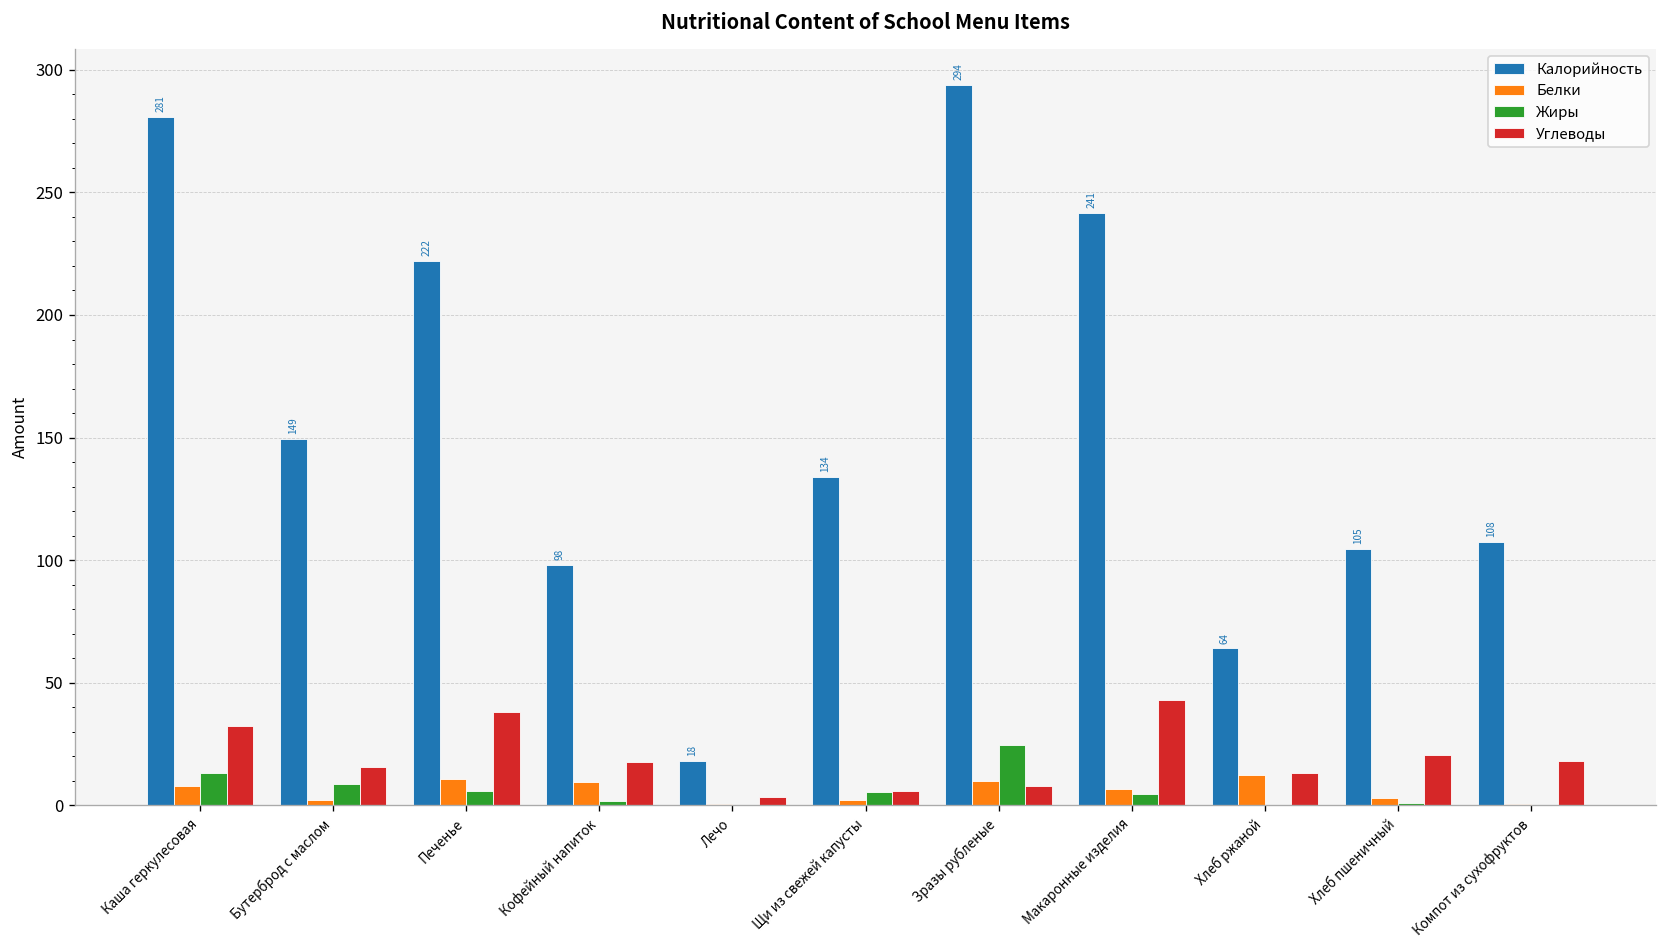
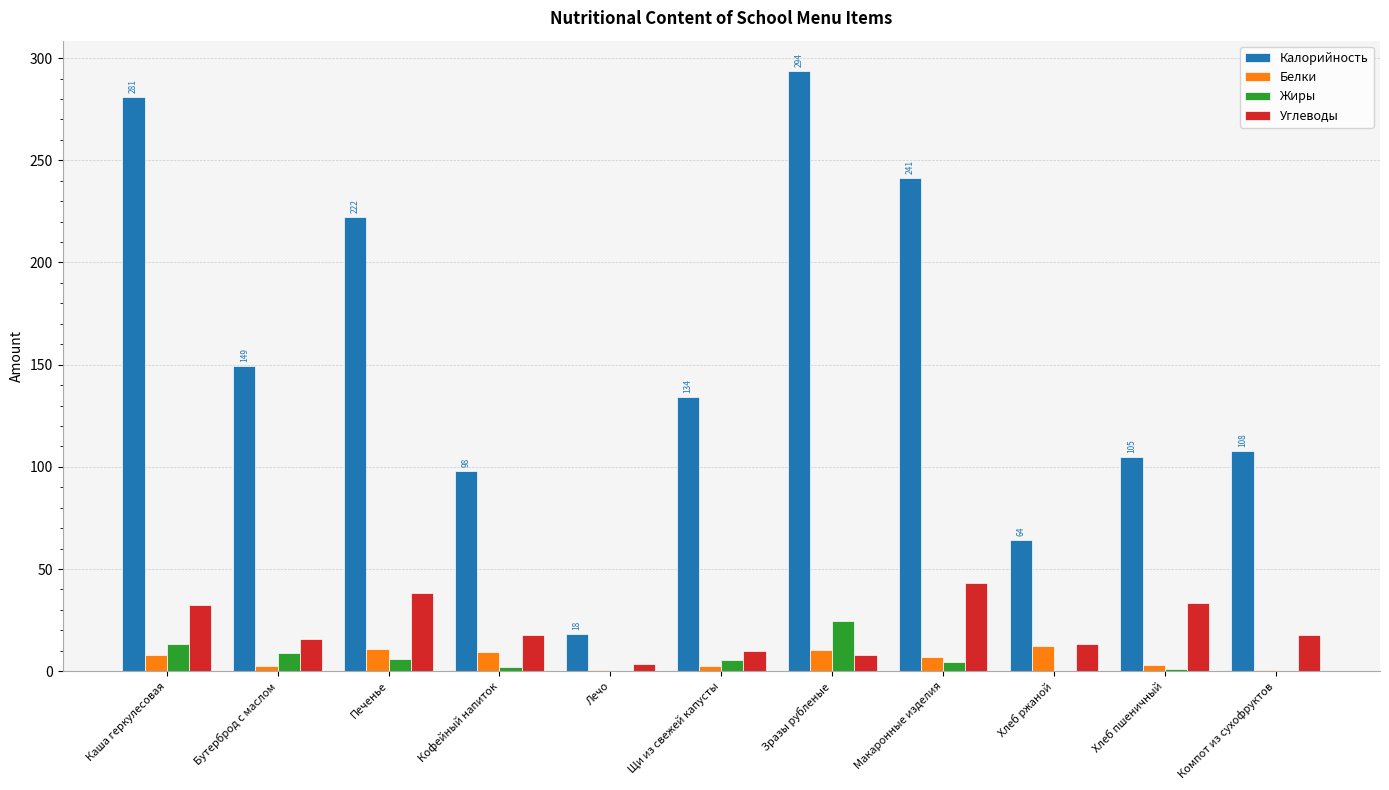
  {
    "Калорийность": {
      "Каша геркулесовая": 281,
      "Бутерброд с маслом": 149,
      "Печенье": 222,
      "Кофейный напиток": 98,
      "Лечо": 18,
      "Щи из свежей капусты": 134,
      "Зразы рубленые": 294,
      "Макаронные изделия": 241,
      "Хлеб ржаной": 64,
      "Хлеб пшеничный": 105,
      "Компот из сухофруктов": 108
    },
    "Белки": {
      "Каша геркулесовая": 8,
      "Бутерброд с маслом": 2,
      "Печенье": 11,
      "Кофейный напиток": 10,
      "Щи из свежей капусты": 2,
      "Зразы рубленые": 10,
      "Макаронные изделия": 7,
      "Хлеб ржаной": 12,
      "Хлеб пшеничный": 3
    },
    "Жиры": {
      "Каша геркулесовая": 13,
      "Бутерброд с маслом": 9,
      "Печенье": 6,
      "Кофейный напиток": 2,
      "Щи из свежей капусты": 6,
      "Зразы рубленые": 25,
      "Макаронные изделия": 5,
      "Хлеб ржаной": 0
    },
    "Углеводы": {
      "Каша геркулесовая": 32,
      "Бутерброд с маслом": 16,
      "Печенье": 38,
      "Кофейный напиток": 18,
      "Лечо": 4,
-     "Щи из свежей капусты": 6,
+     "Щи из свежей капусты": 10,
      "Зразы рубленые": 8,
      "Макаронные изделия": 43,
      "Хлеб ржаной": 13,
-     "Хлеб пшеничный": 21,
+     "Хлеб пшеничный": 33,
      "Компот из сухофруктов": 18
    }
  }
